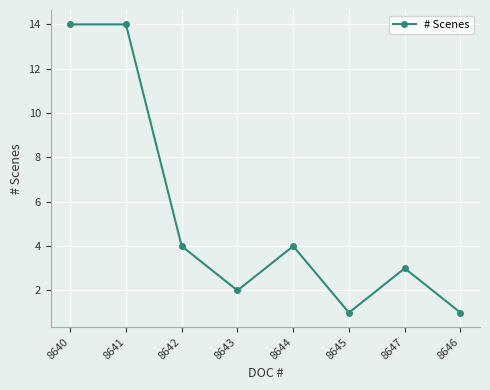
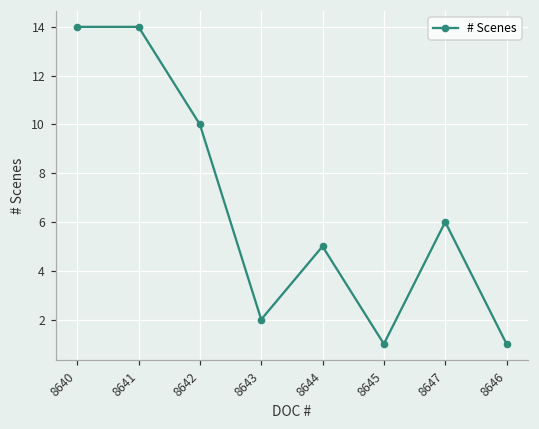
  {
    "8640": 14,
    "8641": 14,
-   "8642": 4,
+   "8642": 10,
    "8643": 2,
-   "8644": 4,
+   "8644": 5,
    "8645": 1,
-   "8647": 3,
+   "8647": 6,
    "8646": 1
  }
